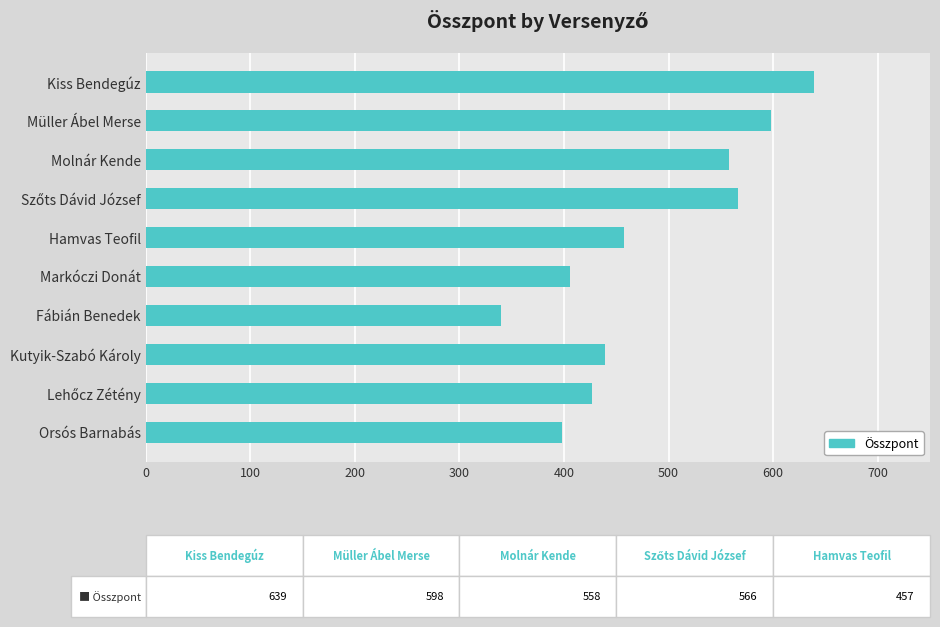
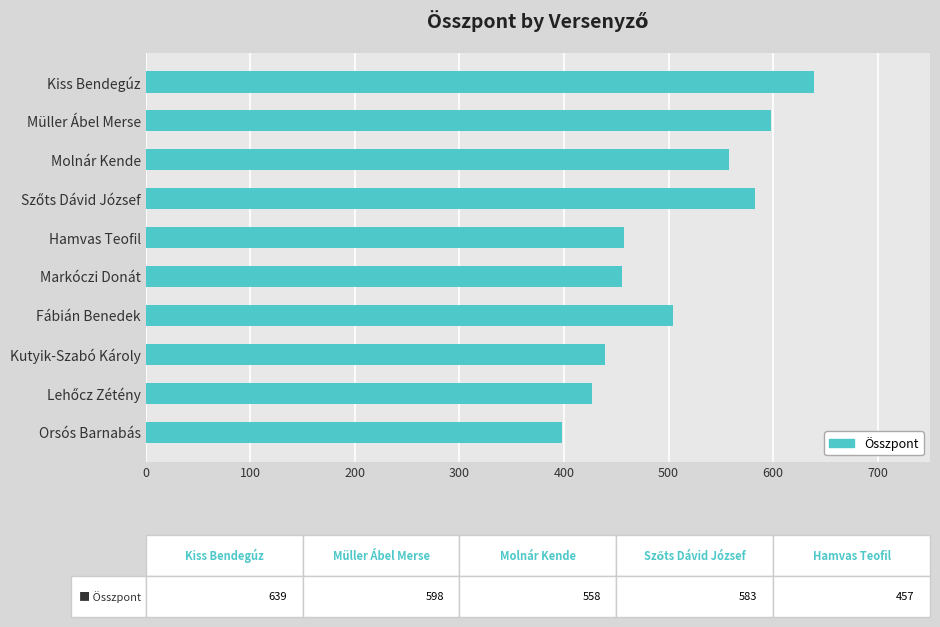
  {
-   "Szőts Dávid József": 566,
-   "Markóczi Donát": 406,
-   "Fábián Benedek": 340
+   "Szőts Dávid József": 583,
+   "Markóczi Donát": 455,
+   "Fábián Benedek": 504
  }
